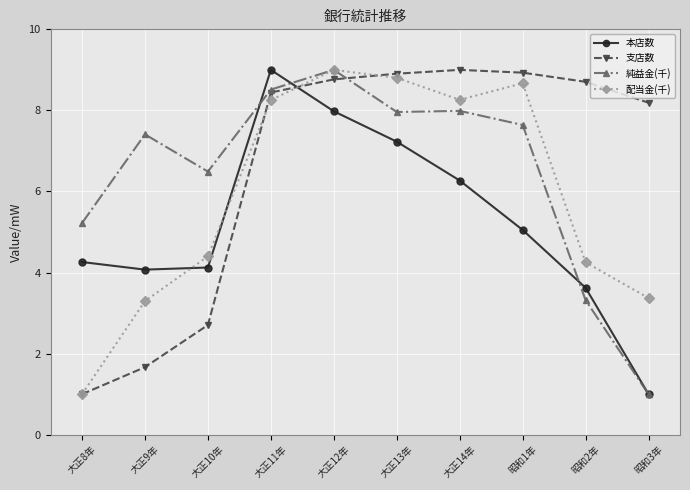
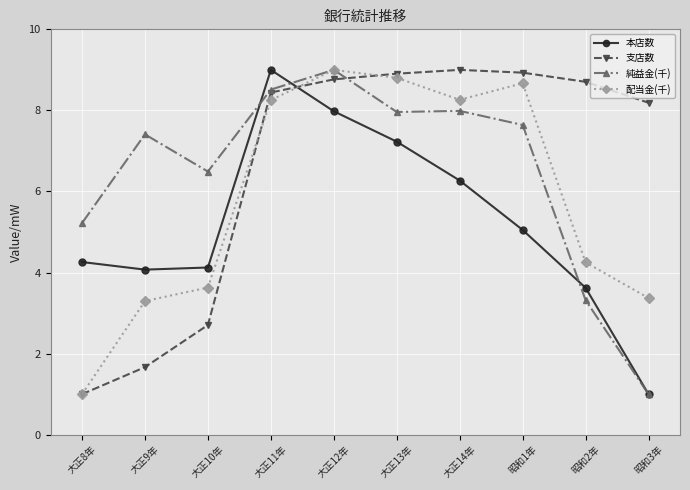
  {
    "配当金(千)": {
      "大正9年": 3.3,
-     "大正10年": 4.4,
+     "大正10年": 3.6,
      "大正11年": 8.3,
      "大正13年": 8.8,
      "大正14年": 8.3,
      "昭和1年": 8.7,
      "昭和2年": 4.3,
      "昭和3年": 3.4
    }
  }
